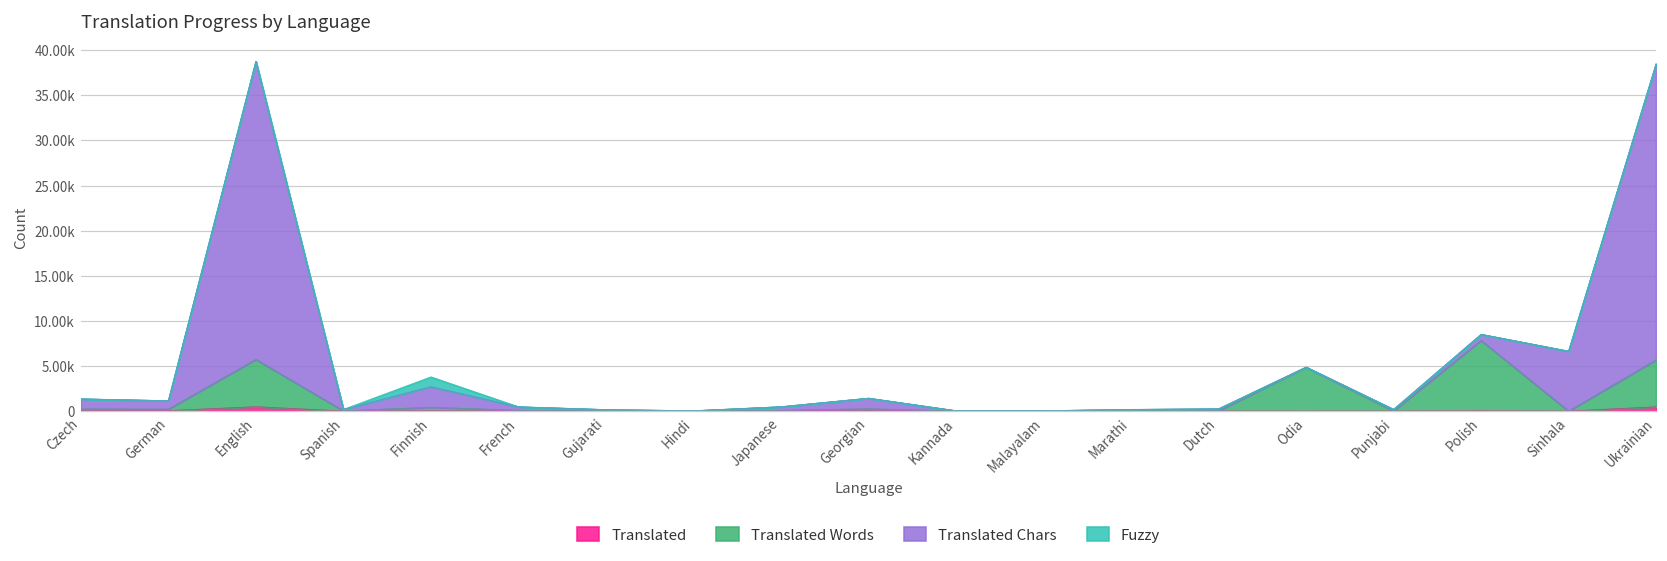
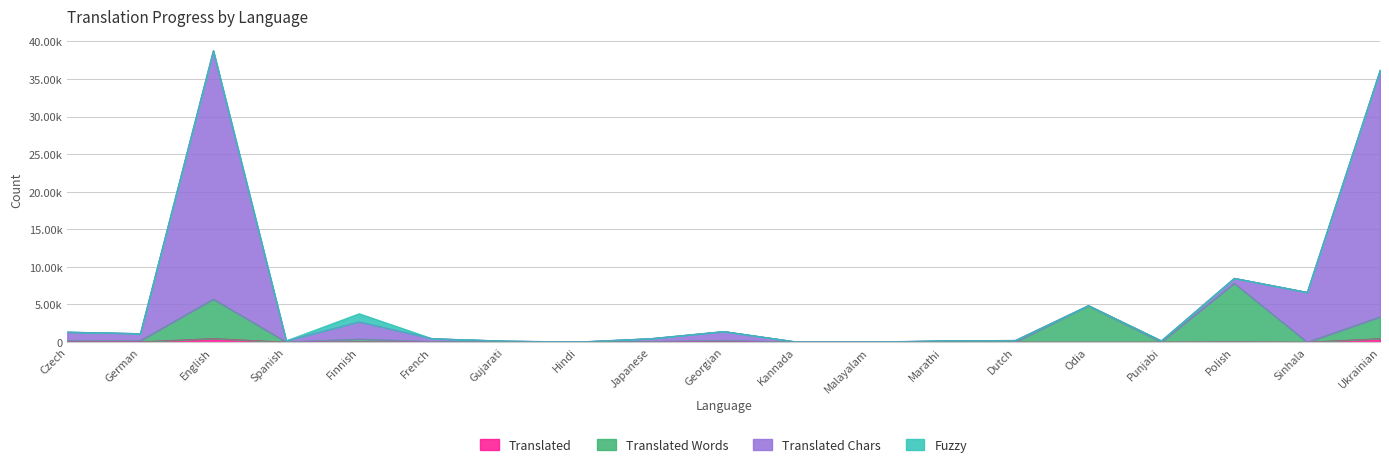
  {
    "Translated": {
      "English": 0,
      "Finnish": 0,
      "Odia": 0,
      "Polish": 0,
      "Ukrainian": 0
    },
    "Translated Words": {
      "English": 5000,
      "Finnish": 0,
      "Polish": 8000,
-     "Ukrainian": 5000
+     "Ukrainian": 3000
    },
    "Translated Chars": {
      "Finnish": 2000
    },
    "Fuzzy": {
      "Finnish": 1000
    }
  }
